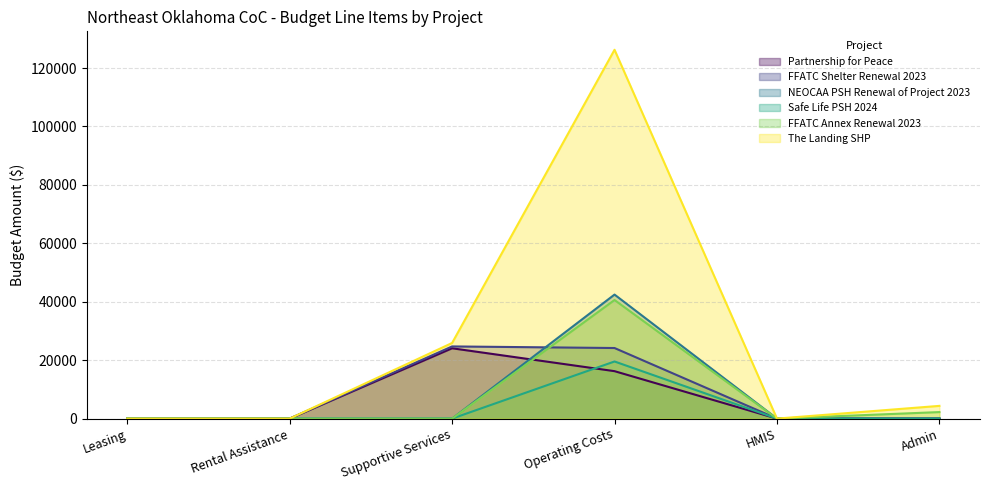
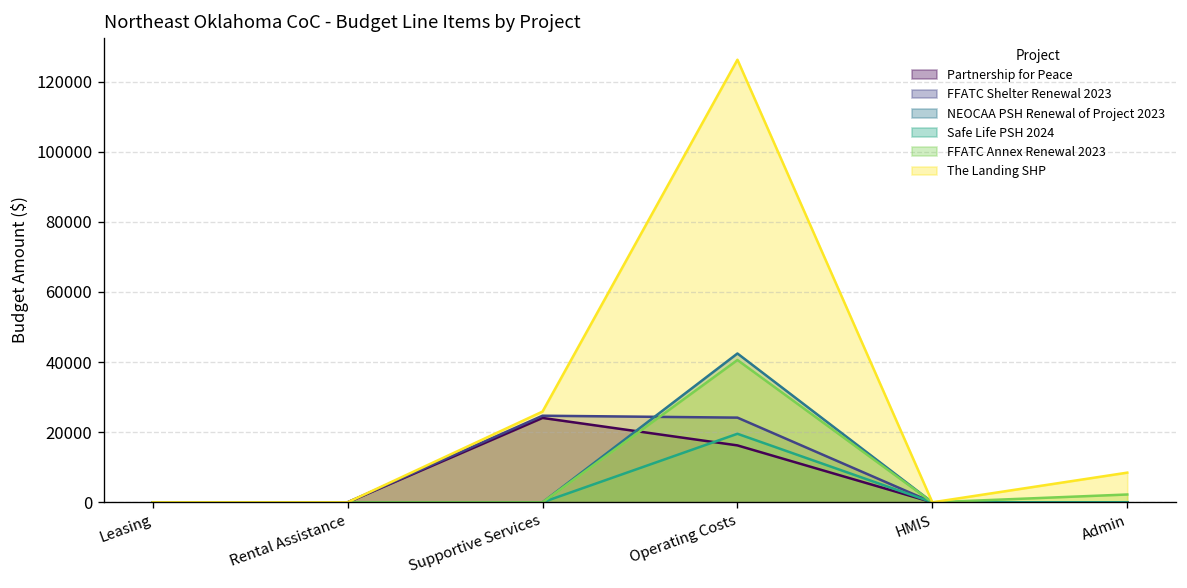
  {
    "The Landing SHP": {
      "Supportive Services": 26000,
      "Operating Costs": 126000,
-     "Admin": 4000
+     "Admin": 8000
    }
  }
